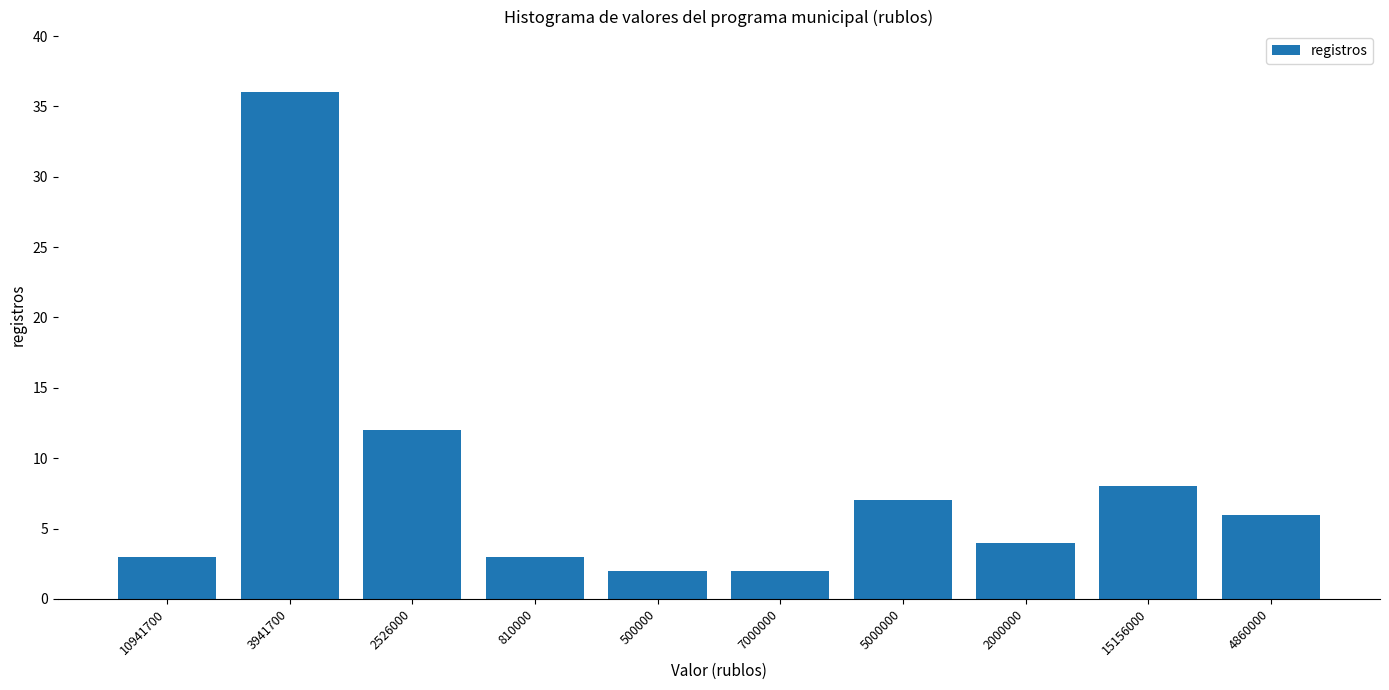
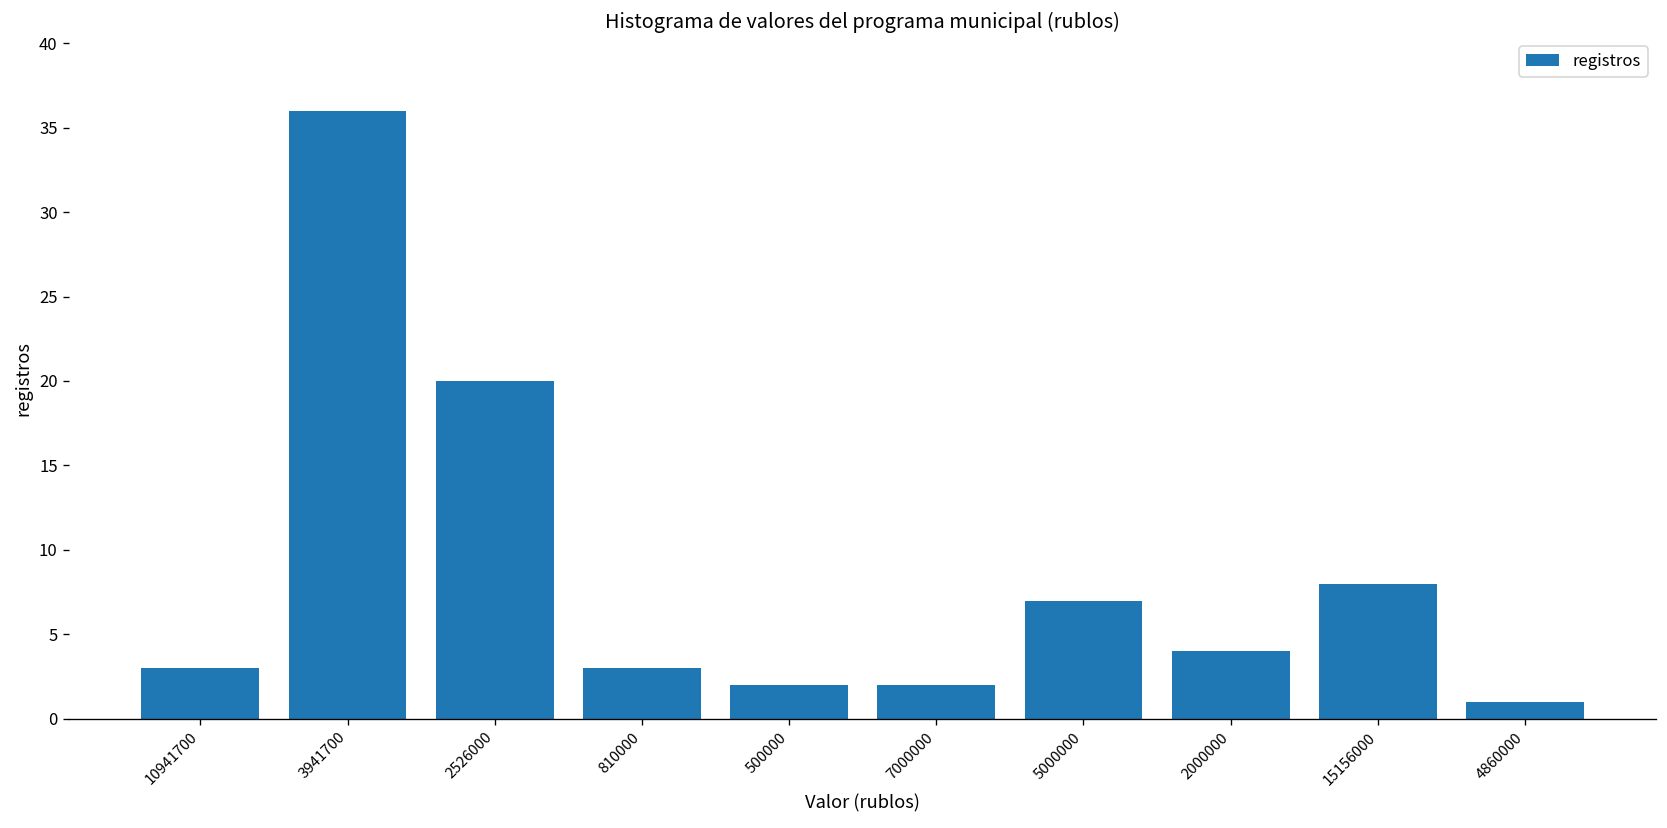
  {
    "10941700": 3,
    "3941700": 36,
-   "2526000": 12,
+   "2526000": 20,
    "810000": 3,
    "500000": 2,
    "7000000": 2,
    "5000000": 7,
    "2000000": 4,
    "15156000": 8,
-   "4860000": 6
+   "4860000": 1
  }
